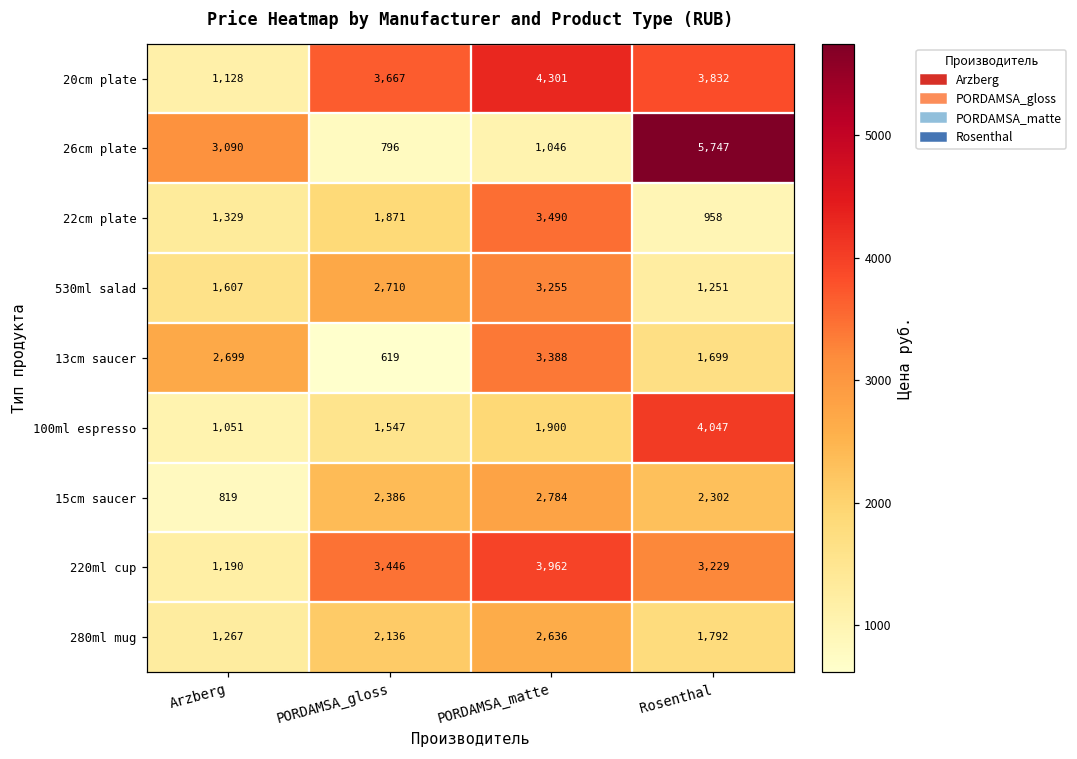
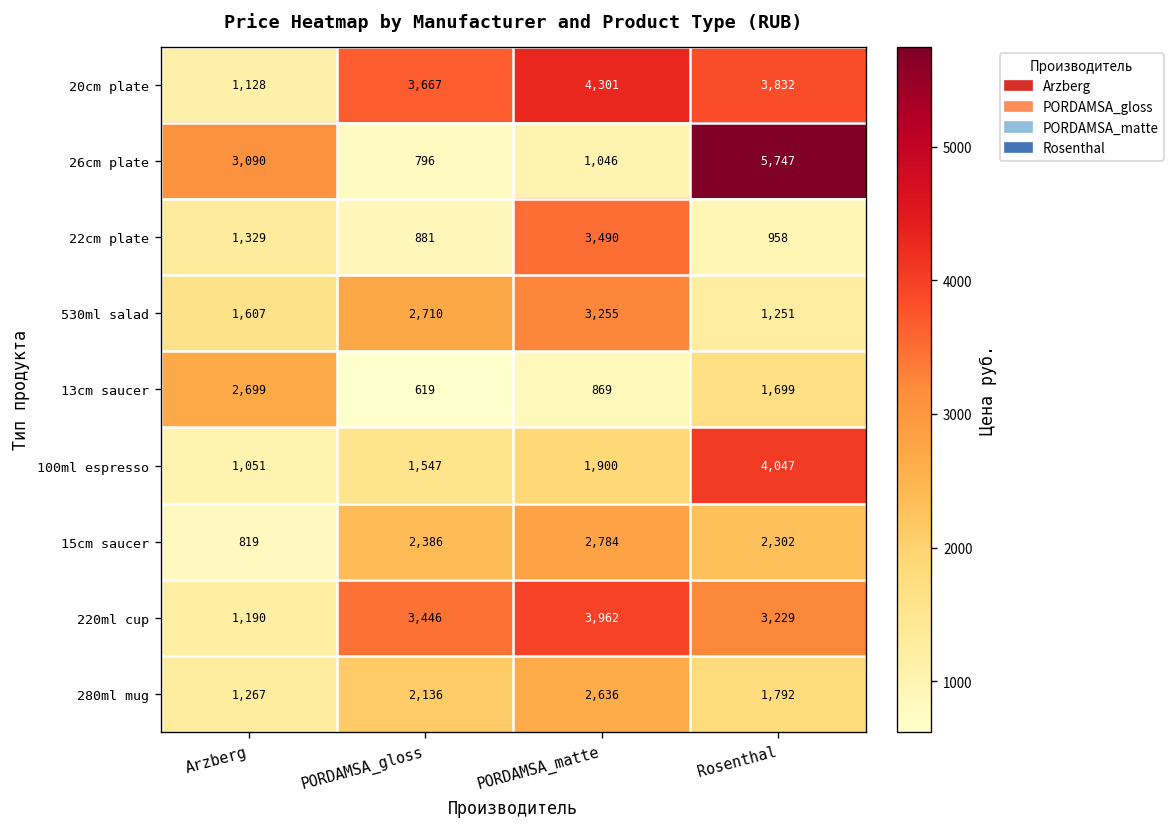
  {
    "20cm plate": {
      "Arzberg": "1,128",
      "PORDAMSA_gloss": "3,667",
      "PORDAMSA_matte": "4,301",
      "Rosenthal": "3,832"
    },
    "26cm plate": {
      "Arzberg": "3,090",
      "PORDAMSA_gloss": "796",
      "PORDAMSA_matte": "1,046",
      "Rosenthal": "5,747"
    },
    "22cm plate": {
      "Arzberg": "1,329",
-     "PORDAMSA_gloss": "1,871",
+     "PORDAMSA_gloss": "881",
      "PORDAMSA_matte": "3,490",
      "Rosenthal": "958"
    },
    "530ml salad": {
      "Arzberg": "1,607",
      "PORDAMSA_gloss": "2,710",
      "PORDAMSA_matte": "3,255",
      "Rosenthal": "1,251"
    },
    "13cm saucer": {
      "Arzberg": "2,699",
      "PORDAMSA_gloss": "619",
-     "PORDAMSA_matte": "3,388",
+     "PORDAMSA_matte": "869",
      "Rosenthal": "1,699"
    },
    "100ml espresso": {
      "Arzberg": "1,051",
      "PORDAMSA_gloss": "1,547",
      "PORDAMSA_matte": "1,900",
      "Rosenthal": "4,047"
    },
    "15cm saucer": {
      "Arzberg": "819",
      "PORDAMSA_gloss": "2,386",
      "PORDAMSA_matte": "2,784",
      "Rosenthal": "2,302"
    },
    "220ml cup": {
      "Arzberg": "1,190",
      "PORDAMSA_gloss": "3,446",
      "PORDAMSA_matte": "3,962",
      "Rosenthal": "3,229"
    },
    "280ml mug": {
      "Arzberg": "1,267",
      "PORDAMSA_gloss": "2,136",
      "PORDAMSA_matte": "2,636",
      "Rosenthal": "1,792"
    }
  }
